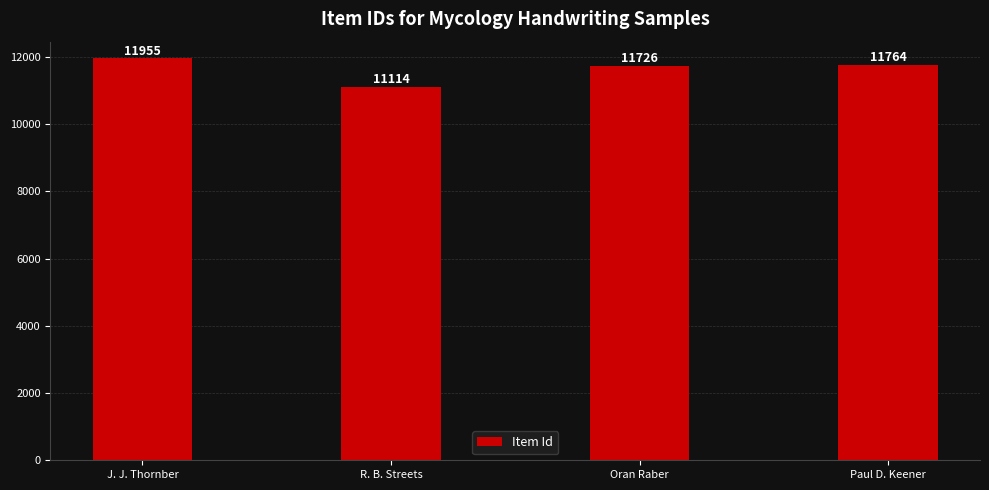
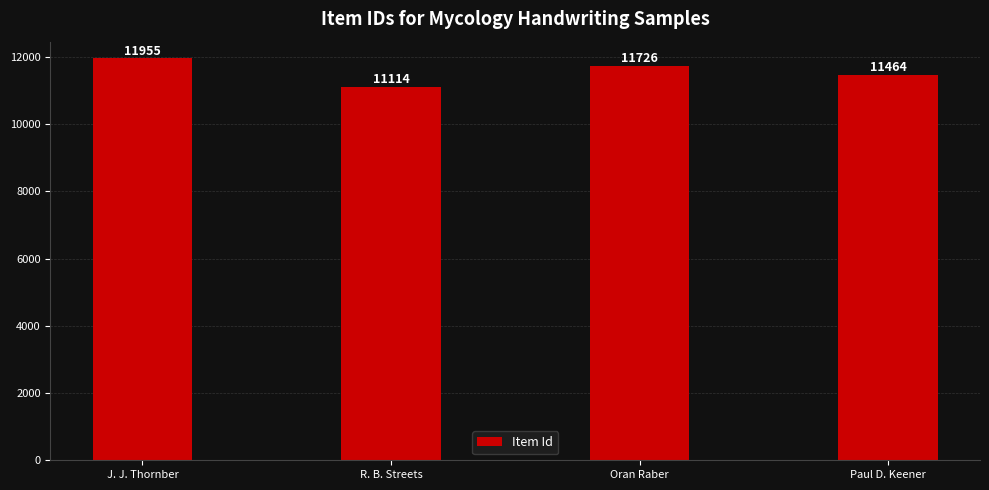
  {
    "J. J. Thornber": 11955,
    "R. B. Streets": 11114,
    "Oran Raber": 11726,
-   "Paul D. Keener": 11764
+   "Paul D. Keener": 11464
  }
